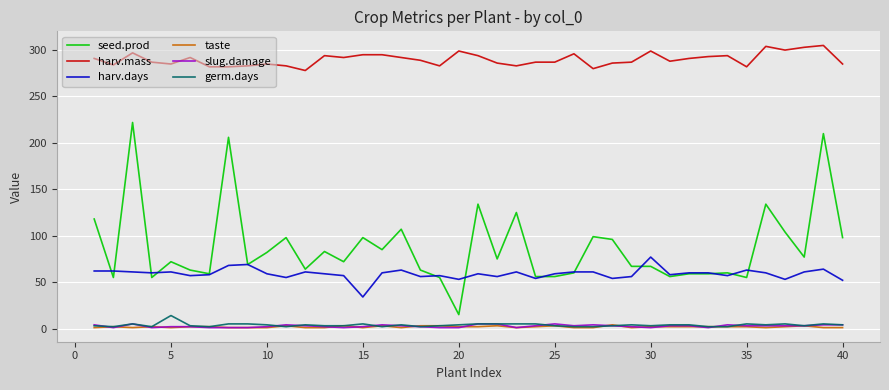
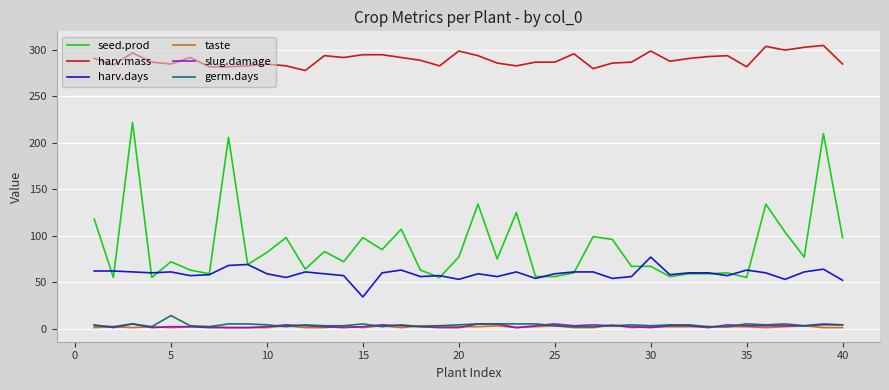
  {
    "seed.prod": {
      "5": 70,
      "10": 80,
      "15": 100,
-     "20": 20,
+     "20": 80,
      "25": 60,
      "30": 70,
      "35": 60,
      "40": 100
    },
    "harv.mass": {
      "15": 300,
      "20": 300,
      "25": 290,
      "30": 300,
      "35": 280,
      "40": 290
    },
    "harv.days": {
      "5": 60,
      "10": 60,
      "15": 30,
      "20": 50,
      "25": 60,
      "30": 80,
      "35": 60,
      "40": 50
    },
    "taste": {
      "40": 0
    },
    "germ.days": {
      "5": 10,
      "15": 10
    }
  }
